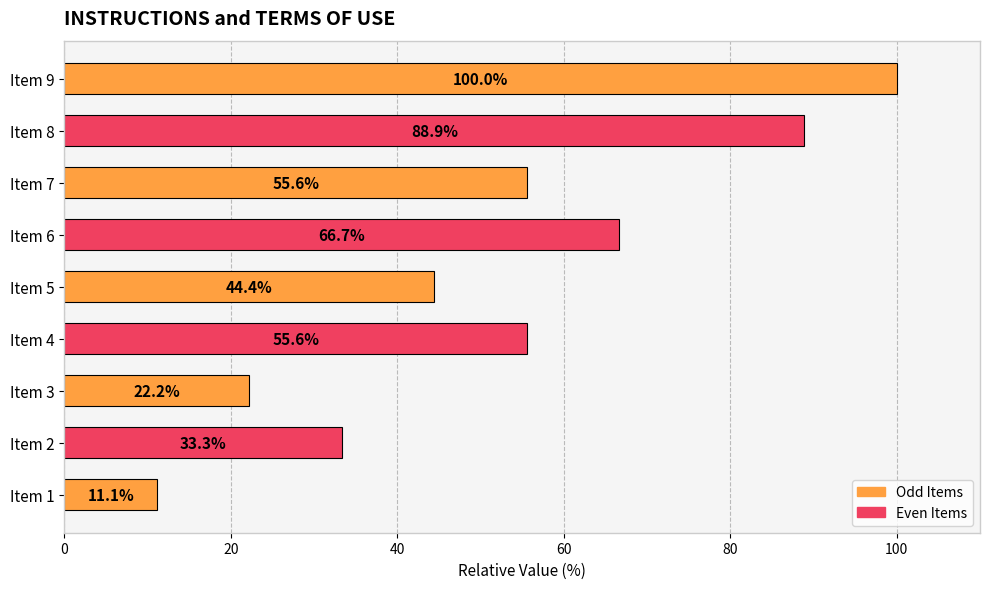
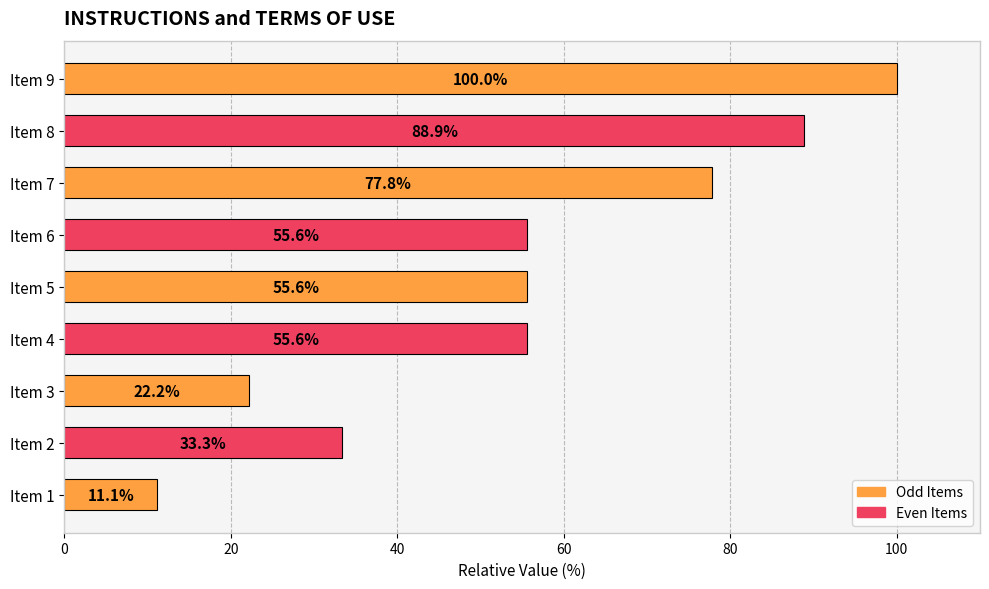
  {
    "Item 9": "100.0%",
    "Item 8": "88.9%",
-   "Item 7": "55.6%",
-   "Item 6": "66.7%",
-   "Item 5": "44.4%",
+   "Item 7": "77.8%",
+   "Item 6": "55.6%",
+   "Item 5": "55.6%",
    "Item 4": "55.6%",
    "Item 3": "22.2%",
    "Item 2": "33.3%",
    "Item 1": "11.1%"
  }
